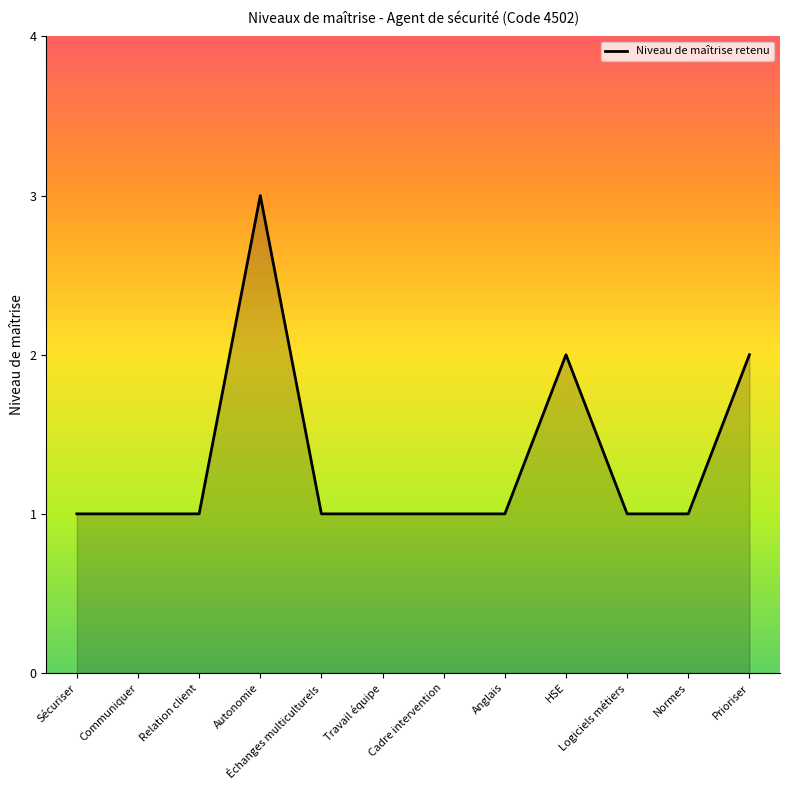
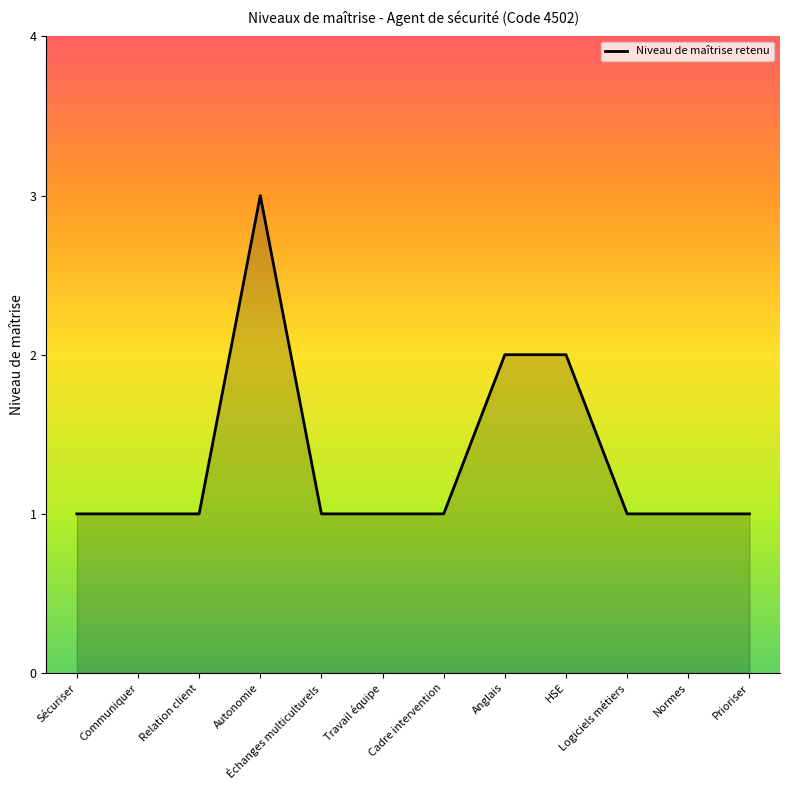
  {
    "Sécuriser": 1,
    "Communiquer": 1,
    "Relation client": 1,
    "Autonomie": 3,
    "Échanges multiculturels": 1,
    "Travail équipe": 1,
    "Cadre intervention": 1,
-   "Anglais": 1,
+   "Anglais": 2,
    "HSE": 2,
    "Logiciels métiers": 1,
    "Normes": 1,
-   "Prioriser": 2
+   "Prioriser": 1
  }
